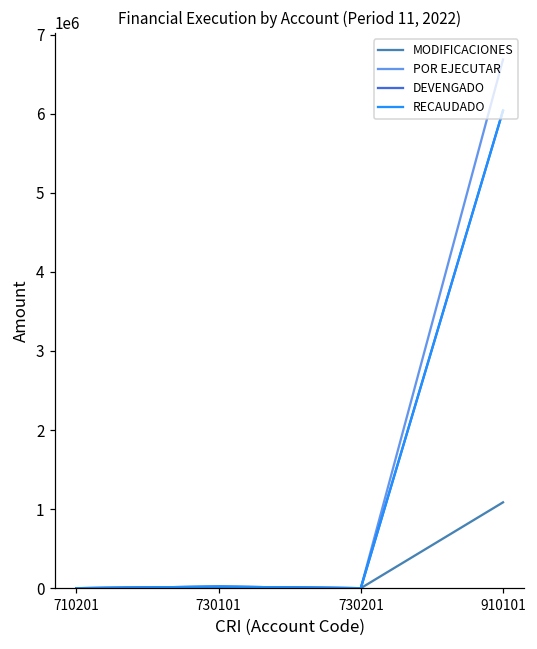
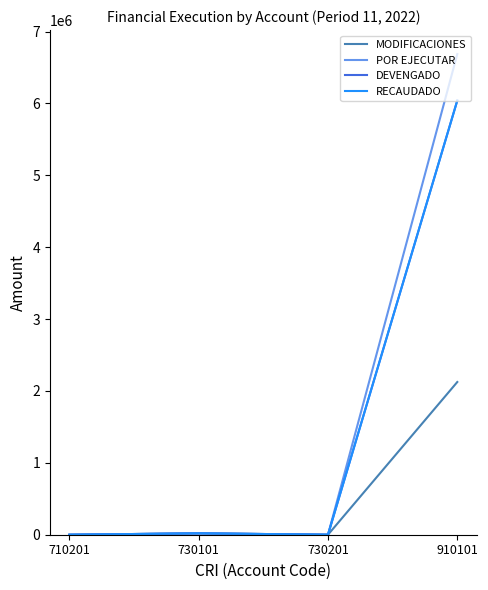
  {
    "MODIFICACIONES": {
-     "910101": 1100000
+     "910101": 2100000
    }
  }
